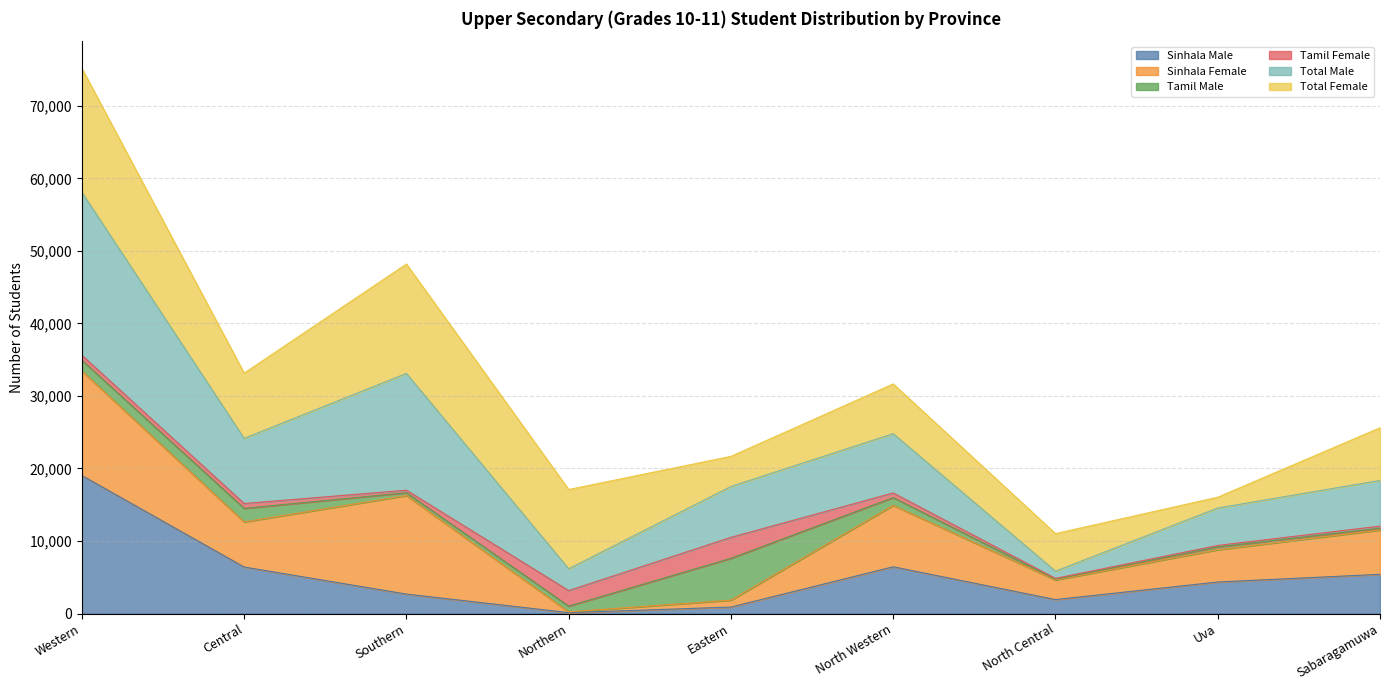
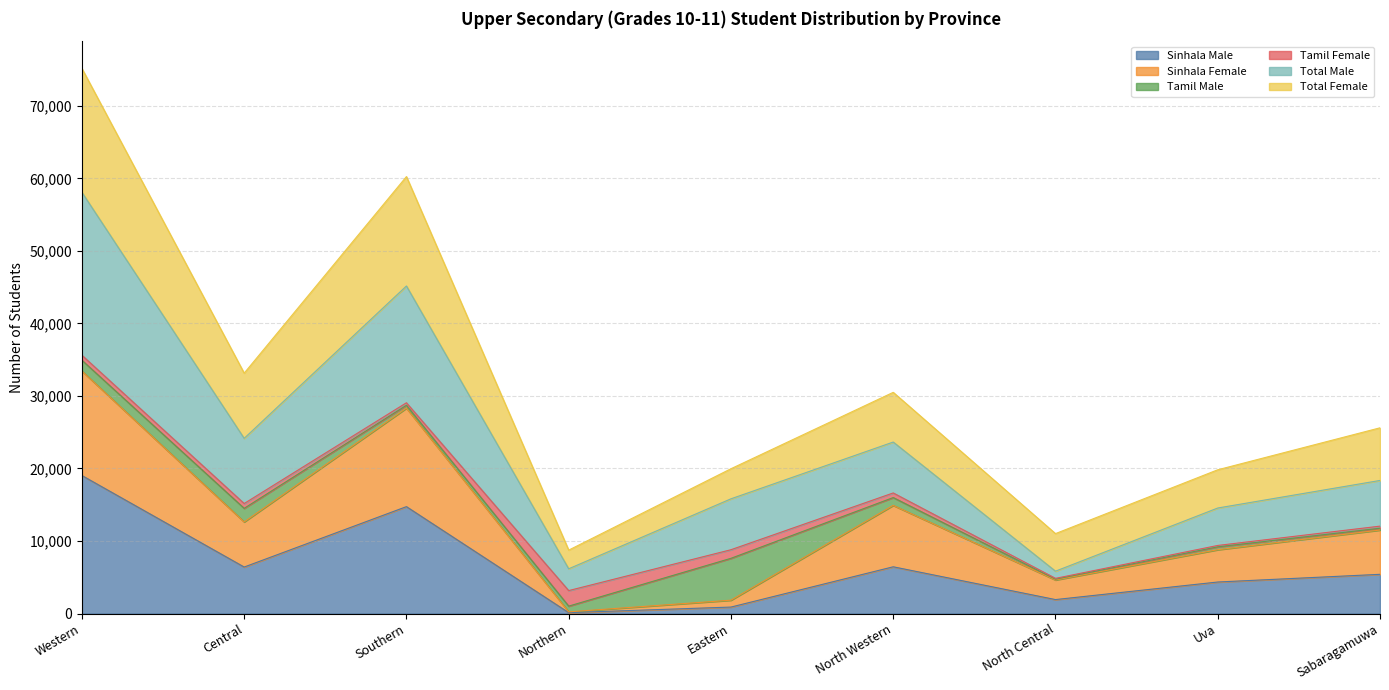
  {
    "Sinhala Male": {
      "Western": "19,000",
      "Central": "6,000",
-     "Southern": "3,000",
+     "Southern": "15,000",
      "Eastern": "1,000",
      "North Western": "6,000",
      "North Central": "2,000",
      "Uva": "4,000",
      "Sabaragamuwa": "5,000"
    },
    "Sinhala Female": {
      "Western": "14,000",
      "Central": "6,000",
      "Southern": "14,000",
      "Eastern": "1,000",
      "North Western": "8,000",
      "Uva": "4,000"
    },
    "Tamil Male": {
      "Western": "1,000",
      "Central": "2,000",
      "Northern": "1,000",
      "Eastern": "6,000",
      "North Western": "1,000"
    },
    "Tamil Female": {
      "Western": "1,000",
      "Central": "1,000",
      "Northern": "2,000",
-     "Eastern": "3,000",
+     "Eastern": "1,000",
      "North Western": "1,000"
    },
    "Total Male": {
      "Western": "22,000",
      "Central": "9,000",
      "Southern": "16,000",
      "Northern": "3,000",
      "Eastern": "7,000",
-     "North Western": "8,000",
+     "North Western": "7,000",
      "North Central": "1,000",
      "Uva": "5,000",
      "Sabaragamuwa": "6,000"
    },
    "Total Female": {
      "Western": "17,000",
      "Central": "9,000",
      "Southern": "15,000",
-     "Northern": "11,000",
+     "Northern": "3,000",
      "Eastern": "4,000",
      "North Western": "7,000",
      "North Central": "5,000",
-     "Uva": "1,000",
+     "Uva": "5,000",
      "Sabaragamuwa": "7,000"
    }
  }
